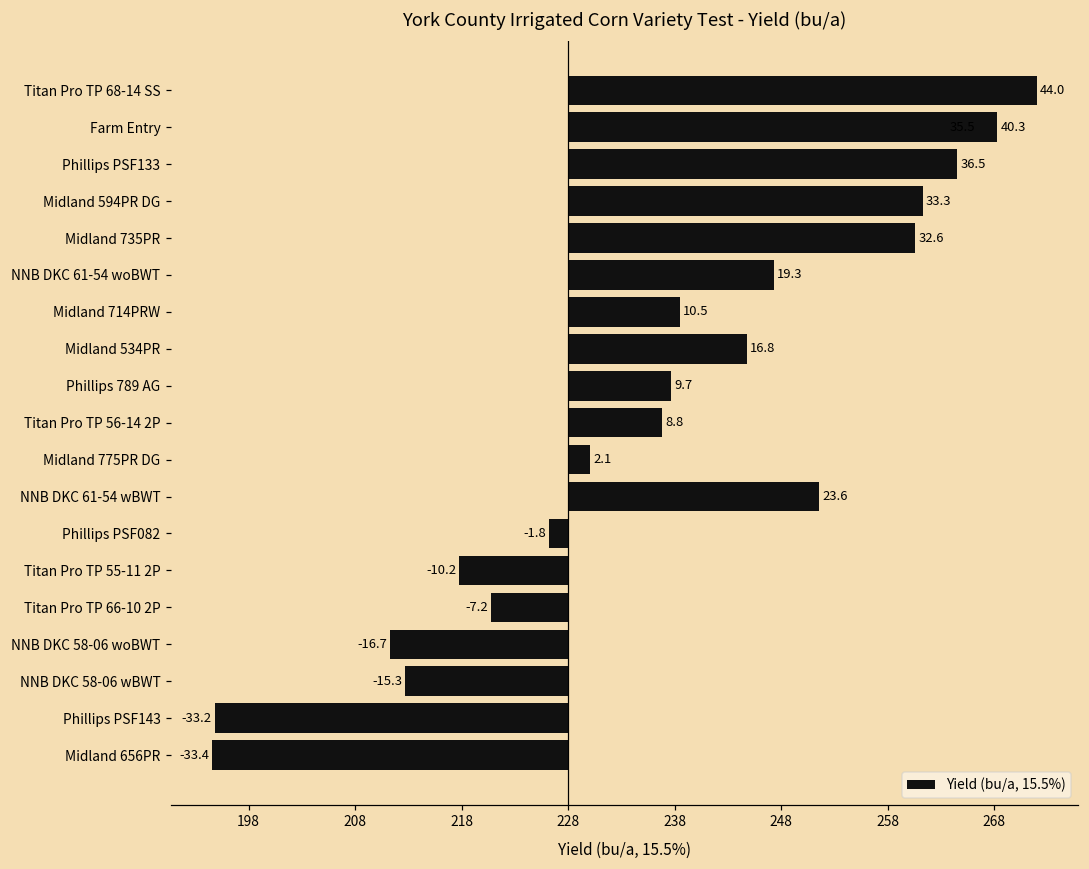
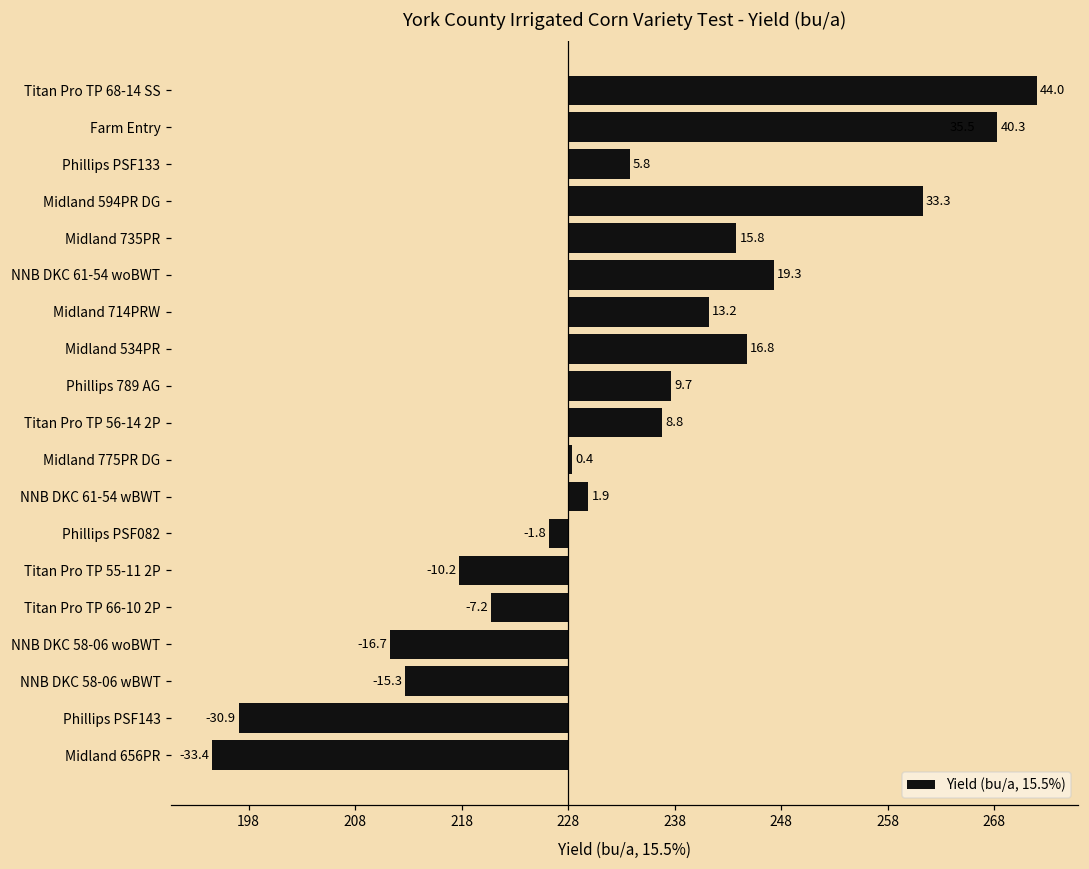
  {
    "Titan Pro TP 68-14 SS": 44.0,
-   "Phillips PSF133": 36.5,
+   "Phillips PSF133": 5.8,
    "Midland 594PR DG": 33.3,
-   "Midland 735PR": 32.6,
+   "Midland 735PR": 15.8,
    "NNB DKC 61-54 woBWT": 19.3,
-   "Midland 714PRW": 10.5,
+   "Midland 714PRW": 13.2,
    "Midland 534PR": 16.8,
    "Phillips 789 AG": 9.7,
    "Titan Pro TP 56-14 2P": 8.8,
-   "Midland 775PR DG": 2.1,
-   "NNB DKC 61-54 wBWT": 23.6,
+   "Midland 775PR DG": 0.4,
+   "NNB DKC 61-54 wBWT": 1.9,
    "Phillips PSF082": -1.8,
    "Titan Pro TP 55-11 2P": -10.2,
    "Titan Pro TP 66-10 2P": -7.2,
    "NNB DKC 58-06 woBWT": -16.7,
    "NNB DKC 58-06 wBWT": -15.3,
-   "Phillips PSF143": -33.2,
+   "Phillips PSF143": -30.9,
    "Midland 656PR": -33.4
  }
